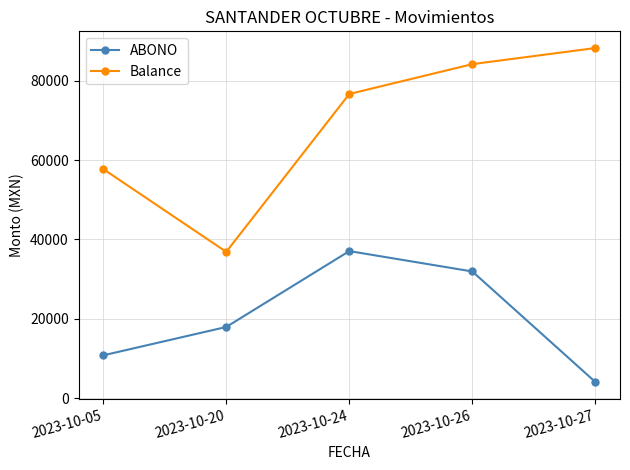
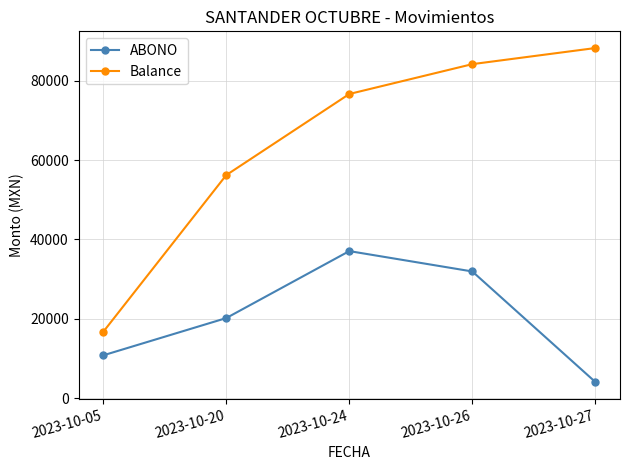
  {
    "ABONO": {
      "2023-10-05": 11000,
-     "2023-10-20": 18000,
+     "2023-10-20": 20000,
      "2023-10-24": 37000,
      "2023-10-26": 32000,
      "2023-10-27": 4000
    },
    "Balance": {
-     "2023-10-05": 58000,
-     "2023-10-20": 37000,
+     "2023-10-05": 17000,
+     "2023-10-20": 56000,
      "2023-10-24": 77000,
      "2023-10-26": 84000,
      "2023-10-27": 88000
    }
  }
